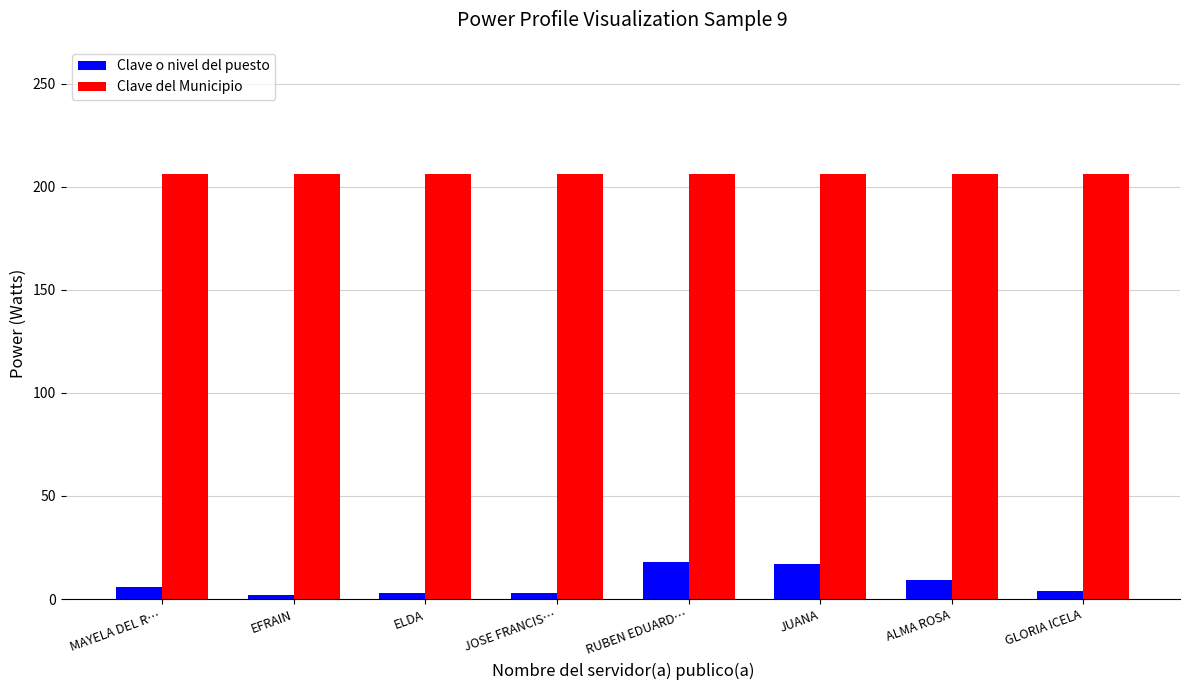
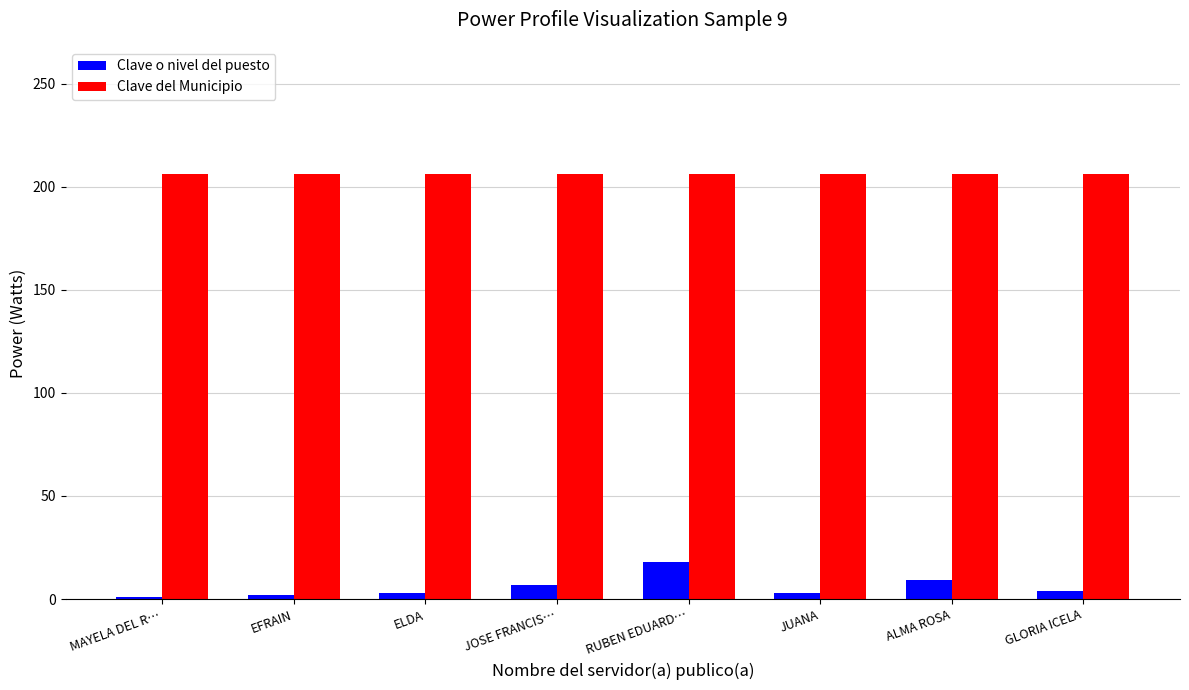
  {
    "Clave o nivel del puesto": {
-     "MAYELA DEL R…": 6,
+     "MAYELA DEL R…": 1,
      "EFRAIN": 2,
      "ELDA": 3,
-     "JOSE FRANCIS…": 3,
+     "JOSE FRANCIS…": 7,
      "RUBEN EDUARD…": 18,
-     "JUANA": 17,
+     "JUANA": 3,
      "ALMA ROSA": 9,
      "GLORIA ICELA": 4
    },
    "Clave del Municipio": {
      "MAYELA DEL R…": 206,
      "EFRAIN": 206,
      "ELDA": 206,
      "JOSE FRANCIS…": 206,
      "RUBEN EDUARD…": 206,
      "JUANA": 206,
      "ALMA ROSA": 206,
      "GLORIA ICELA": 206
    }
  }
